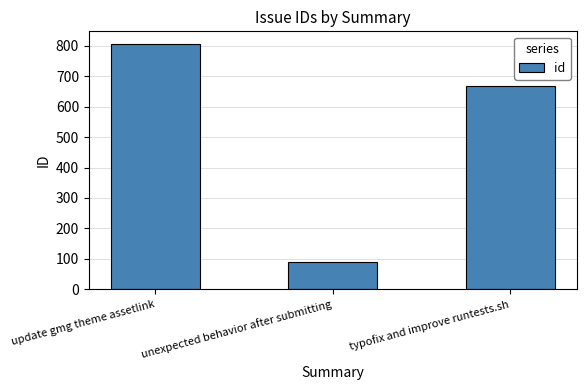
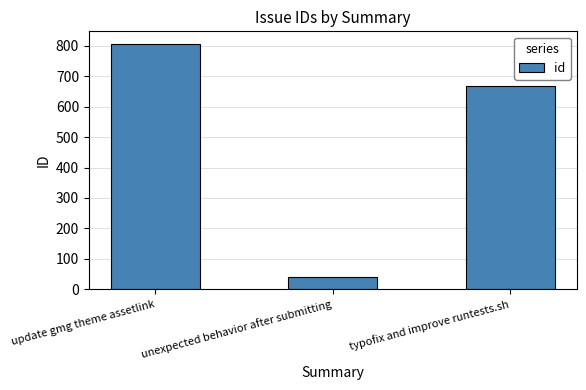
  {
    "update gmg theme assetlink": 810,
-   "unexpected behavior after submitting": 90,
+   "unexpected behavior after submitting": 40,
    "typofix and improve runtests.sh": 670
  }
